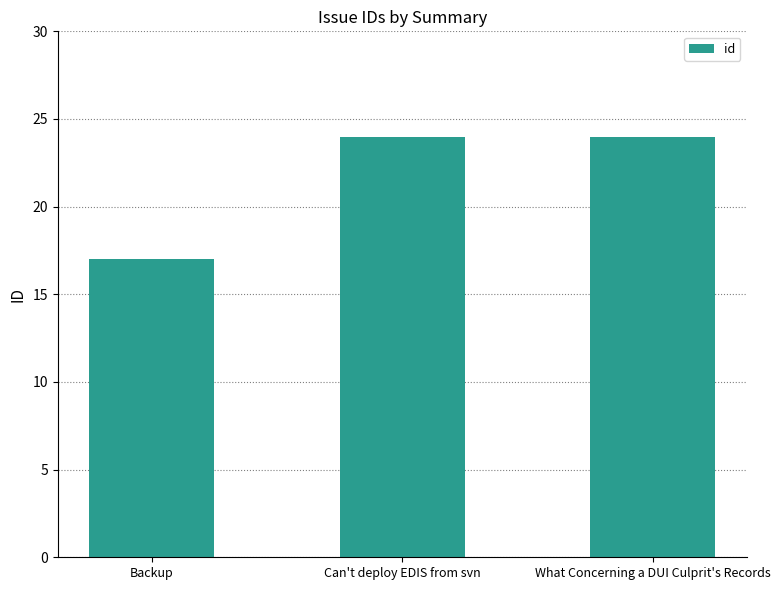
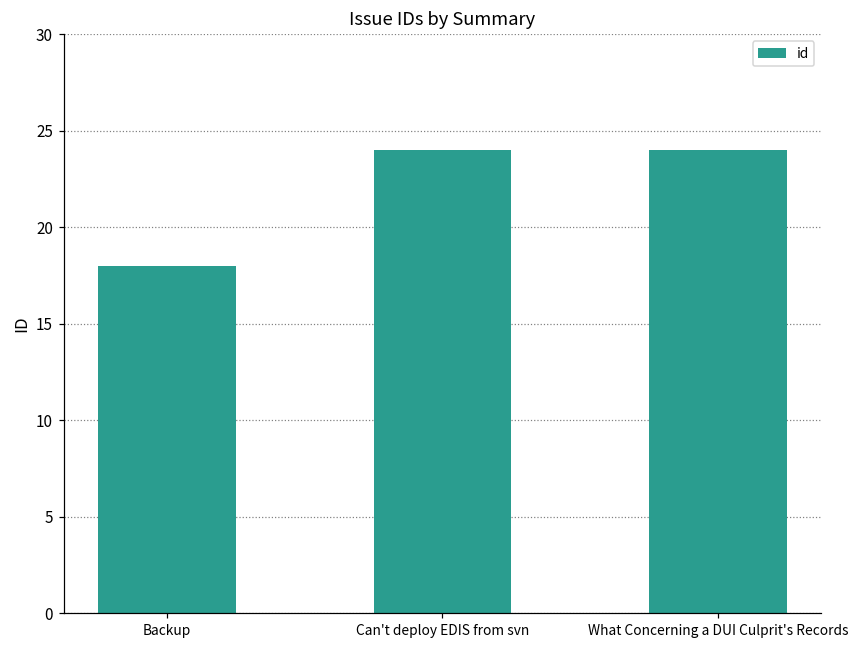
  {
-   "Backup": 17,
+   "Backup": 18,
    "Can't deploy EDIS from svn": 24,
    "What Concerning a DUI Culprit's Records": 24
  }
